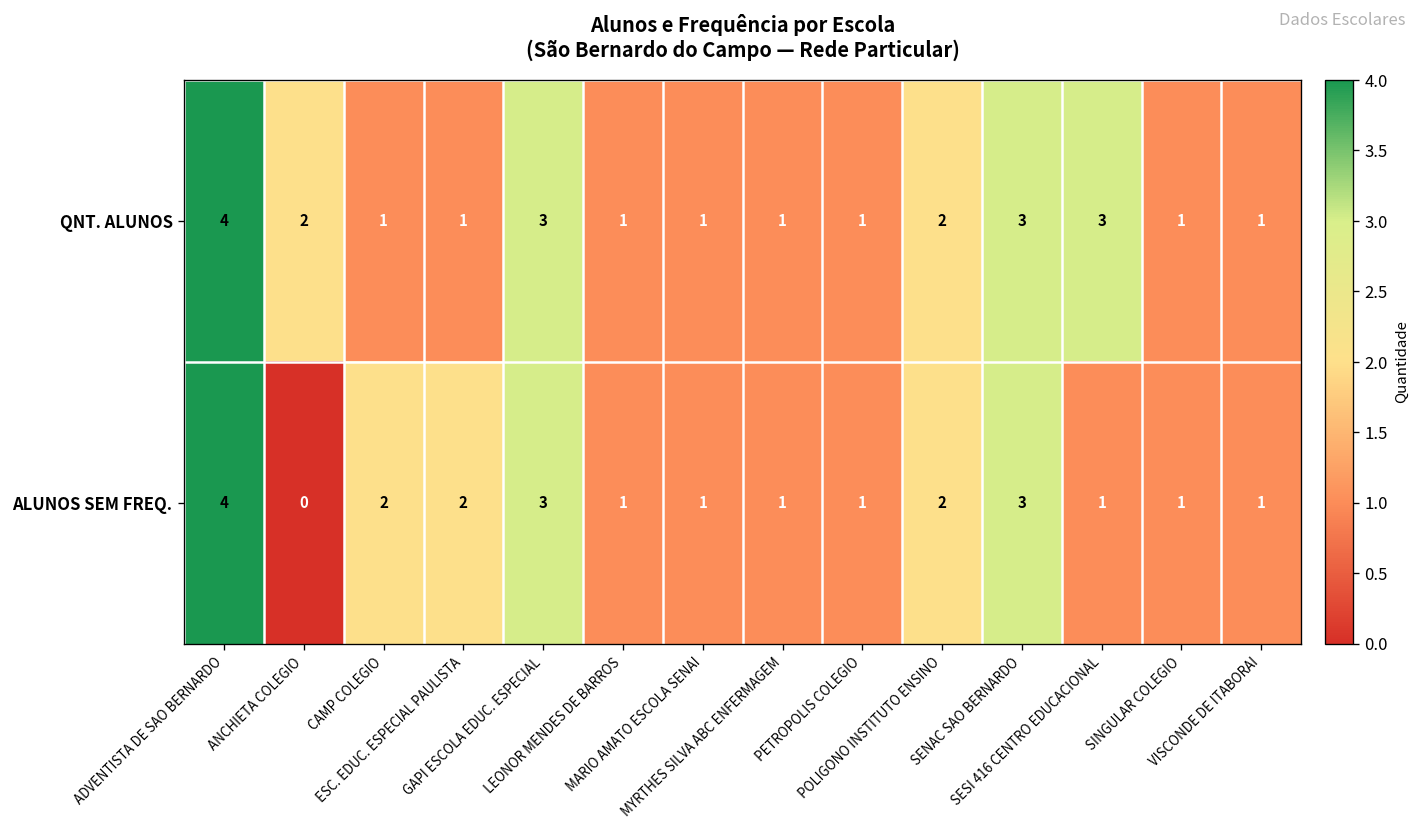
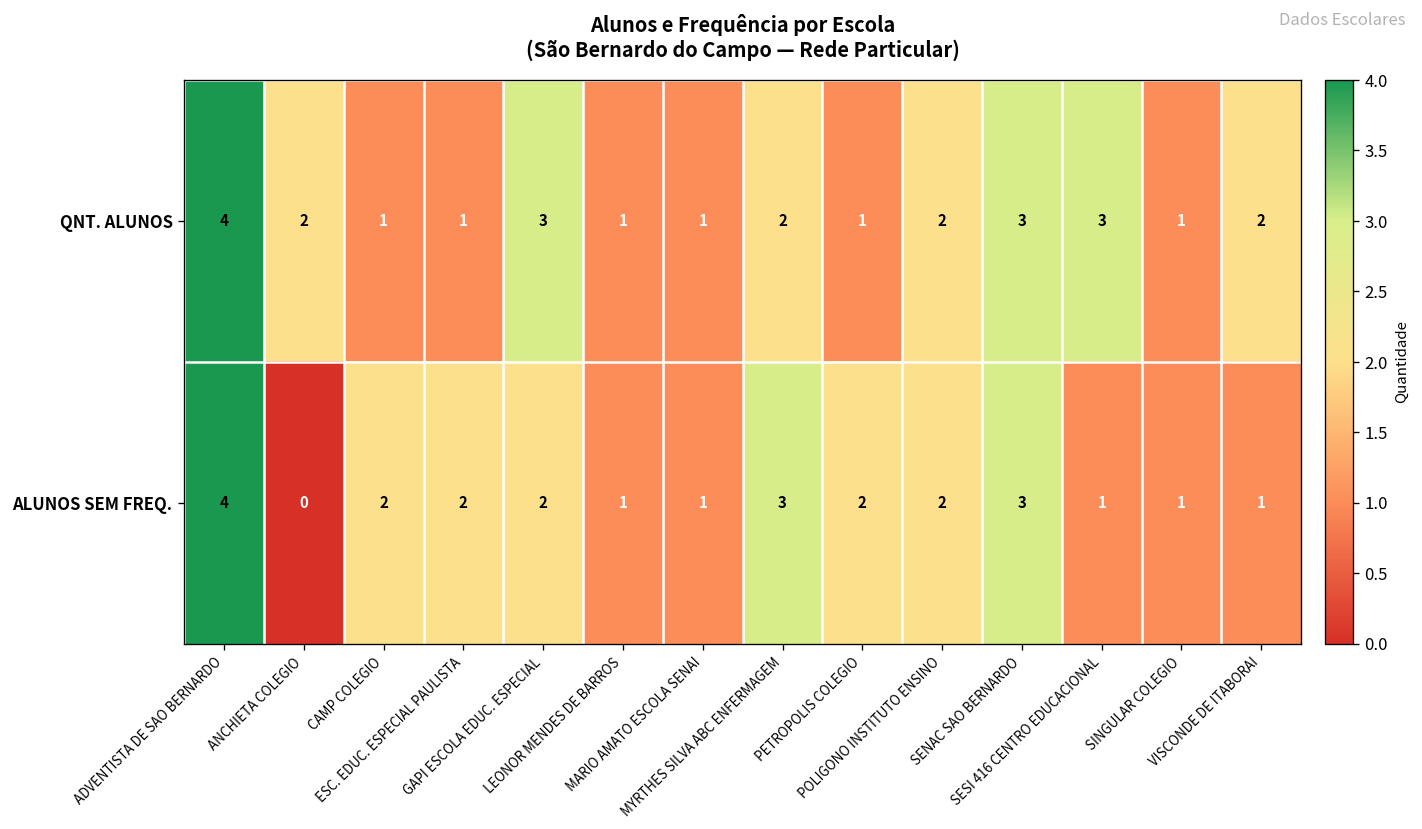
  {
    "QNT. ALUNOS": {
      "ADVENTISTA DE SAO BERNARDO": 4,
      "ANCHIETA COLEGIO": 2,
      "CAMP COLEGIO": 1,
      "ESC. EDUC. ESPECIAL PAULISTA": 1,
      "GAPI ESCOLA EDUC. ESPECIAL": 3,
      "LEONOR MENDES DE BARROS": 1,
      "MARIO AMATO ESCOLA SENAI": 1,
-     "MYRTHES SILVA ABC ENFERMAGEM": 1,
+     "MYRTHES SILVA ABC ENFERMAGEM": 2,
      "PETROPOLIS COLEGIO": 1,
      "POLIGONO INSTITUTO ENSINO": 2,
      "SENAC SAO BERNARDO": 3,
      "SESI 416 CENTRO EDUCACIONAL": 3,
      "SINGULAR COLEGIO": 1,
-     "VISCONDE DE ITABORAI": 1
+     "VISCONDE DE ITABORAI": 2
    },
    "ALUNOS SEM FREQ.": {
      "ADVENTISTA DE SAO BERNARDO": 4,
      "ANCHIETA COLEGIO": 0,
      "CAMP COLEGIO": 2,
      "ESC. EDUC. ESPECIAL PAULISTA": 2,
-     "GAPI ESCOLA EDUC. ESPECIAL": 3,
+     "GAPI ESCOLA EDUC. ESPECIAL": 2,
      "LEONOR MENDES DE BARROS": 1,
      "MARIO AMATO ESCOLA SENAI": 1,
-     "MYRTHES SILVA ABC ENFERMAGEM": 1,
-     "PETROPOLIS COLEGIO": 1,
+     "MYRTHES SILVA ABC ENFERMAGEM": 3,
+     "PETROPOLIS COLEGIO": 2,
      "POLIGONO INSTITUTO ENSINO": 2,
      "SENAC SAO BERNARDO": 3,
      "SESI 416 CENTRO EDUCACIONAL": 1,
      "SINGULAR COLEGIO": 1,
      "VISCONDE DE ITABORAI": 1
    }
  }
